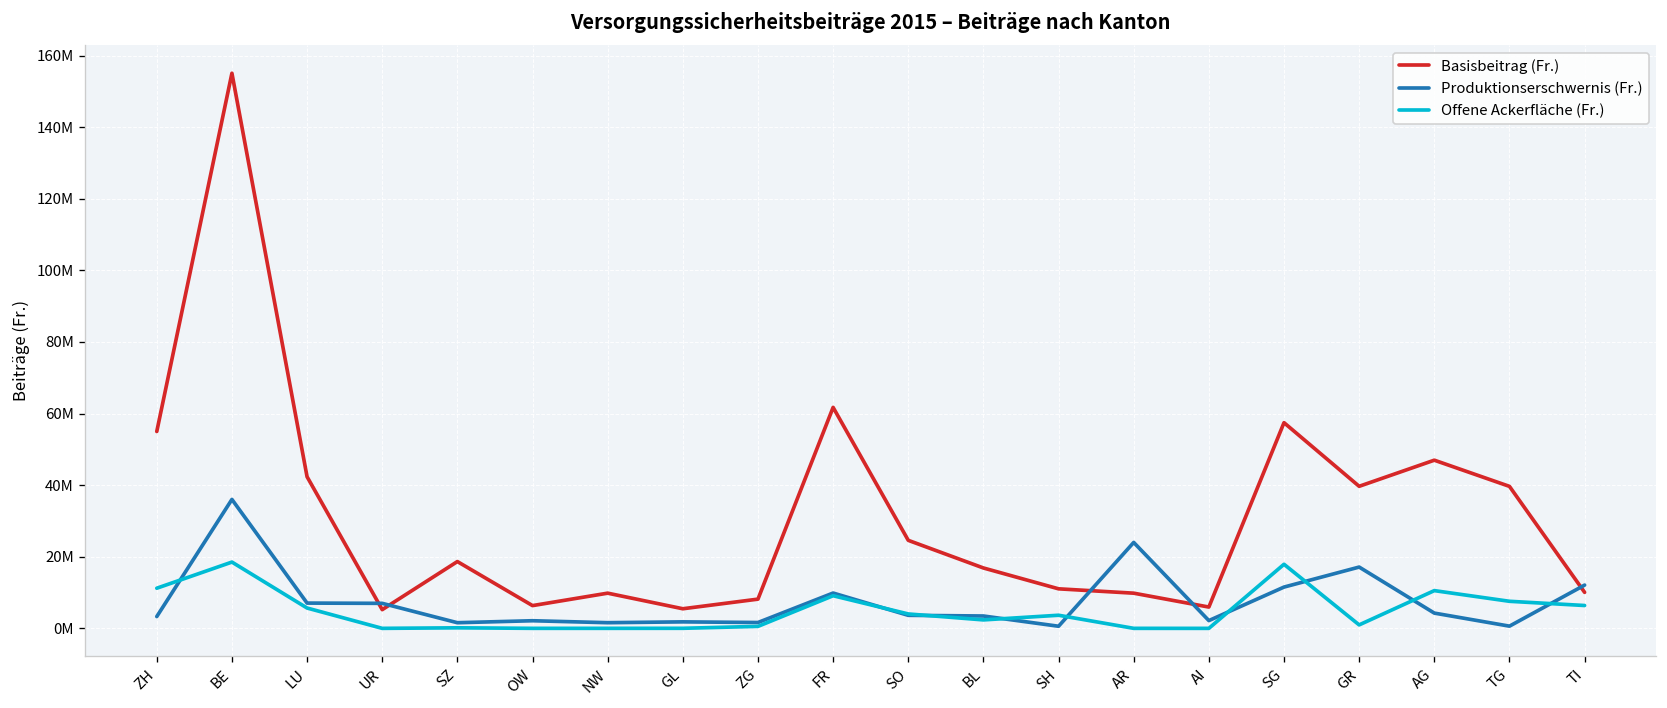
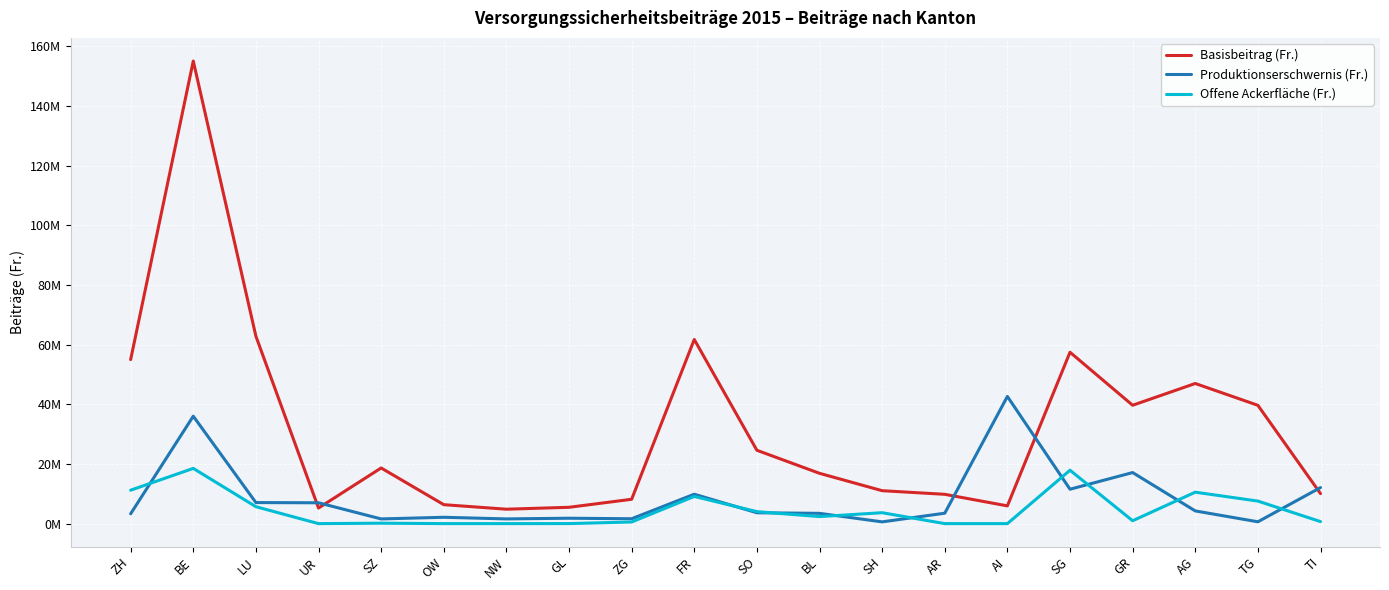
  {
    "Basisbeitrag (Fr.)": {
      "ZH": 55000000,
      "BE": 155000000,
-     "LU": 42000000,
+     "LU": 63000000,
      "UR": 5000000,
      "SZ": 19000000,
      "OW": 6000000,
-     "NW": 10000000,
+     "NW": 5000000,
      "GL": 5000000,
      "ZG": 8000000,
      "FR": 62000000,
      "SO": 25000000,
      "BL": 17000000,
      "SH": 11000000,
      "AR": 10000000,
      "AI": 6000000,
      "SG": 57000000,
      "GR": 40000000,
      "AG": 47000000,
      "TG": 40000000,
      "TI": 10000000
    },
    "Produktionserschwernis (Fr.)": {
      "ZH": 3000000,
      "BE": 36000000,
      "LU": 7000000,
      "UR": 7000000,
      "SZ": 2000000,
      "OW": 2000000,
      "NW": 2000000,
      "GL": 2000000,
      "ZG": 2000000,
      "BL": 3000000,
      "SH": 1000000,
-     "AR": 24000000,
-     "AI": 2000000,
+     "AR": 3000000,
+     "AI": 43000000,
      "SG": 12000000,
      "GR": 17000000,
      "AG": 4000000,
      "TG": 1000000,
      "TI": 12000000
    },
    "Offene Ackerfläche (Fr.)": {
      "ZH": 11000000,
      "BE": 19000000,
      "LU": 6000000,
      "UR": 0,
      "SZ": 0,
      "OW": 0,
      "NW": 0,
      "GL": 0,
      "ZG": 1000000,
      "BL": 2000000,
      "SH": 4000000,
      "AR": 0,
      "AI": 0,
      "SG": 18000000,
      "GR": 1000000,
      "AG": 11000000,
      "TG": 8000000,
-     "TI": 6000000
+     "TI": 1000000
    }
  }
